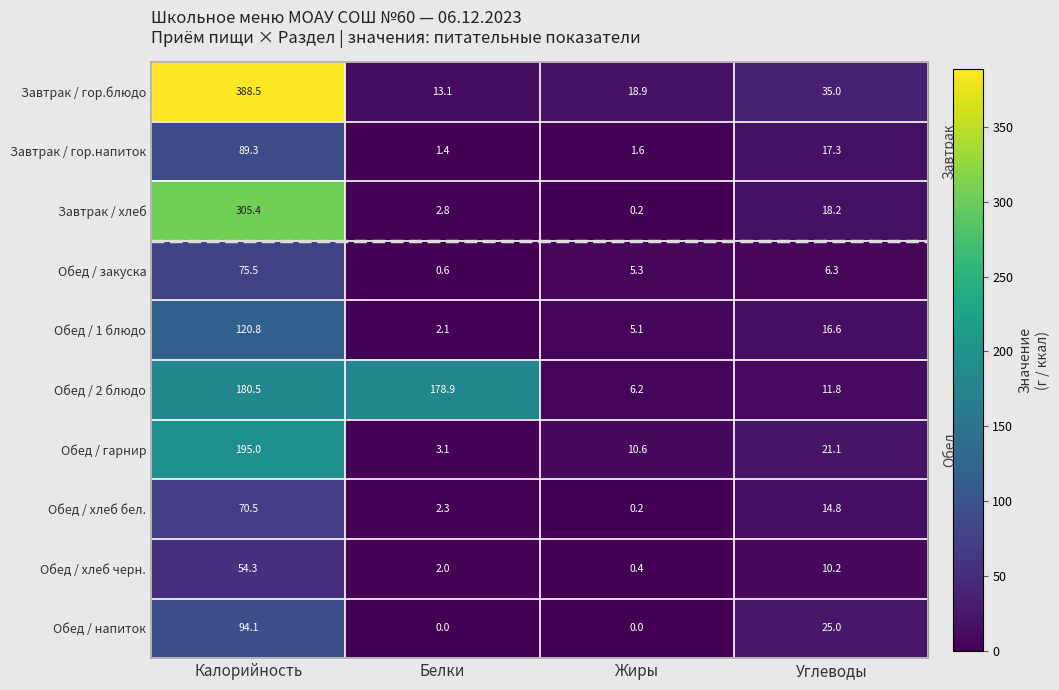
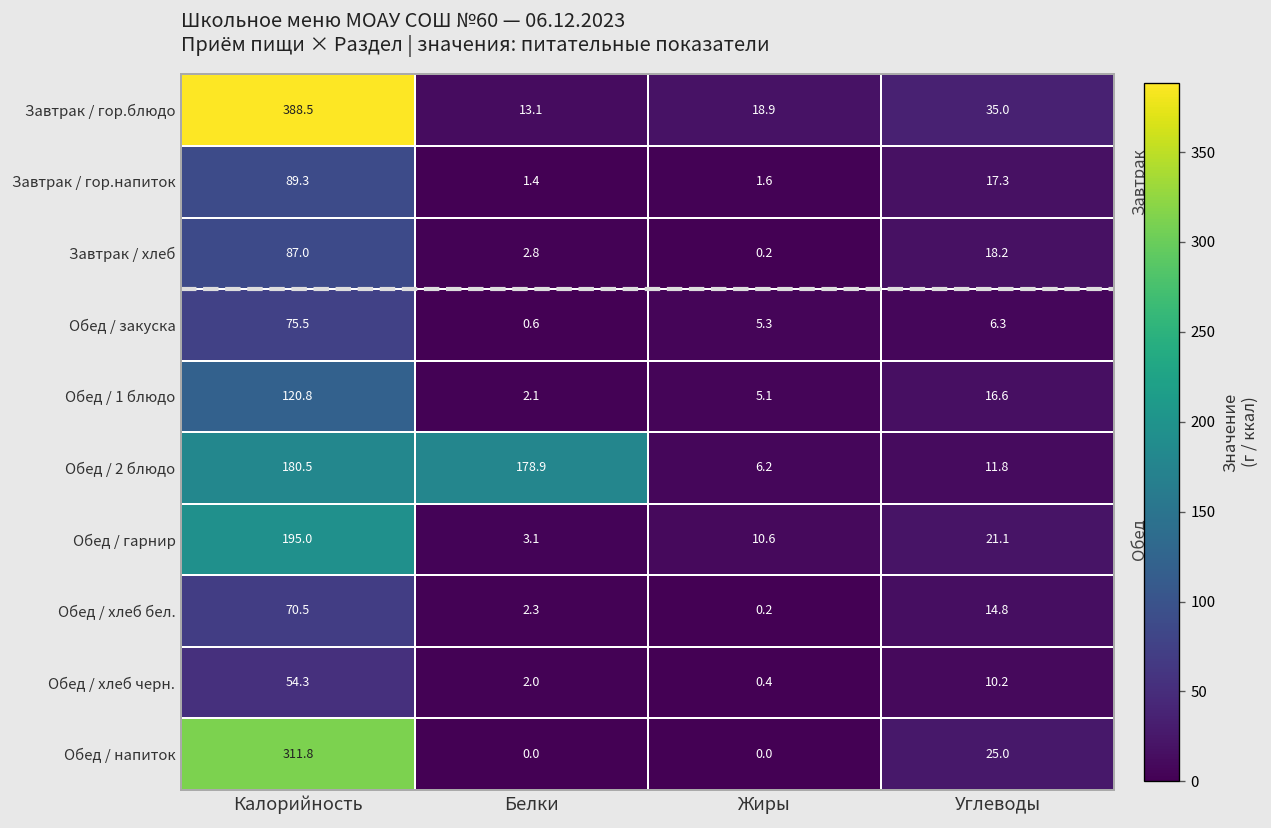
  {
    "Завтрак / гор.блюдо": {
      "Калорийность": 388.5,
      "Белки": 13.1,
      "Жиры": 18.9,
      "Углеводы": 35.0
    },
    "Завтрак / гор.напиток": {
      "Калорийность": 89.3,
      "Белки": 1.4,
      "Жиры": 1.6,
      "Углеводы": 17.3
    },
    "Завтрак / хлеб": {
-     "Калорийность": 305.4,
+     "Калорийность": 87.0,
      "Белки": 2.8,
      "Жиры": 0.2,
      "Углеводы": 18.2
    },
    "Обед / закуска": {
      "Калорийность": 75.5,
      "Белки": 0.6,
      "Жиры": 5.3,
      "Углеводы": 6.3
    },
    "Обед / 1 блюдо": {
      "Калорийность": 120.8,
      "Белки": 2.1,
      "Жиры": 5.1,
      "Углеводы": 16.6
    },
    "Обед / 2 блюдо": {
      "Калорийность": 180.5,
      "Белки": 178.9,
      "Жиры": 6.2,
      "Углеводы": 11.8
    },
    "Обед / гарнир": {
      "Калорийность": 195.0,
      "Белки": 3.1,
      "Жиры": 10.6,
      "Углеводы": 21.1
    },
    "Обед / хлеб бел.": {
      "Калорийность": 70.5,
      "Белки": 2.3,
      "Жиры": 0.2,
      "Углеводы": 14.8
    },
    "Обед / хлеб черн.": {
      "Калорийность": 54.3,
      "Белки": 2.0,
      "Жиры": 0.4,
      "Углеводы": 10.2
    },
    "Обед / напиток": {
-     "Калорийность": 94.1,
+     "Калорийность": 311.8,
      "Белки": 0.0,
      "Жиры": 0.0,
      "Углеводы": 25.0
    }
  }
